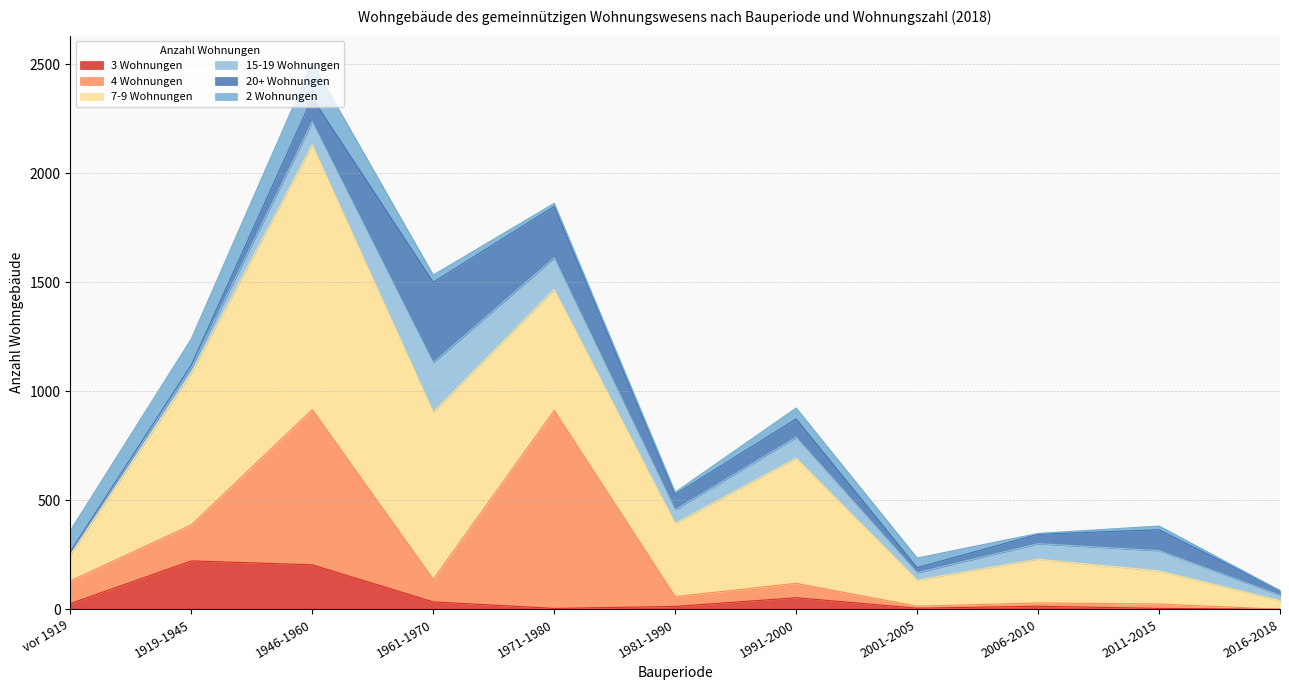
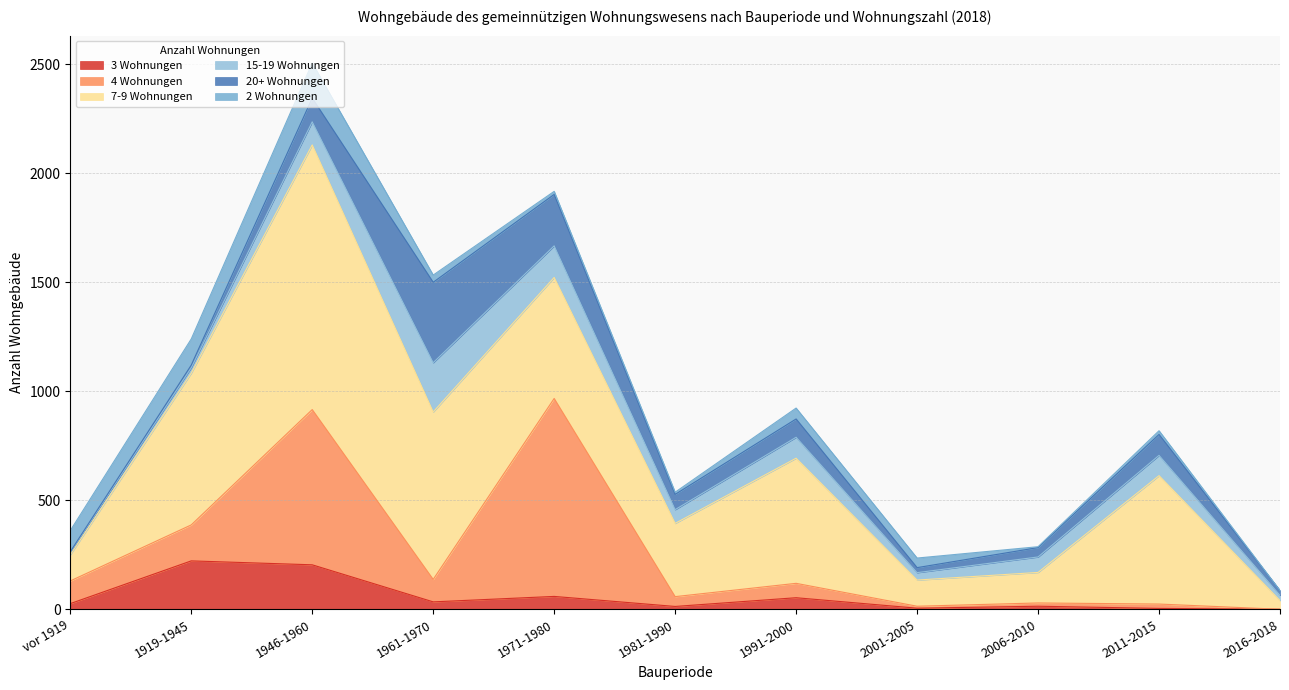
  {
    "3 Wohnungen": {
      "vor 1919": 30,
      "1919-1945": 220,
      "1946-1960": 200,
      "1961-1970": 30,
-     "1971-1980": 0,
+     "1971-1980": 60,
      "1981-1990": 10,
      "1991-2000": 50,
      "2006-2010": 10,
      "2011-2015": 0
    },
    "4 Wohnungen": {
      "vor 1919": 100,
      "1919-1945": 170,
      "1946-1960": 710,
      "1961-1970": 100,
      "1971-1980": 910,
      "1981-1990": 50,
      "1991-2000": 70,
      "2006-2010": 20,
      "2011-2015": 20
    },
    "7-9 Wohnungen": {
      "1919-1945": 700,
      "1946-1960": 1210,
      "1961-1970": 770,
      "1971-1980": 560,
      "1981-1990": 340,
      "1991-2000": 570,
      "2001-2005": 120,
-     "2006-2010": 200,
-     "2011-2015": 150,
+     "2006-2010": 140,
+     "2011-2015": 590,
      "2016-2018": 40
    },
    "20+ Wohnungen": {
      "1919-1945": 10,
      "1961-1970": 370,
      "1971-1980": 240,
      "1991-2000": 80,
      "2001-2005": 20,
      "2011-2015": 100
    }
  }
